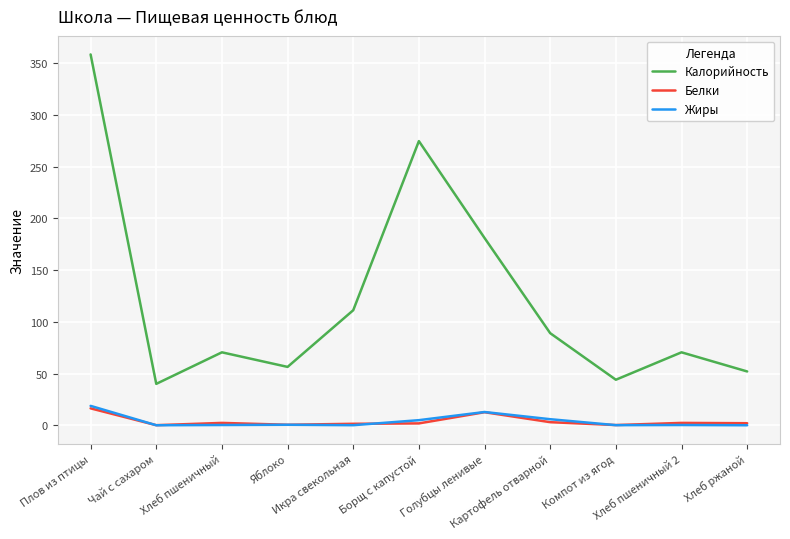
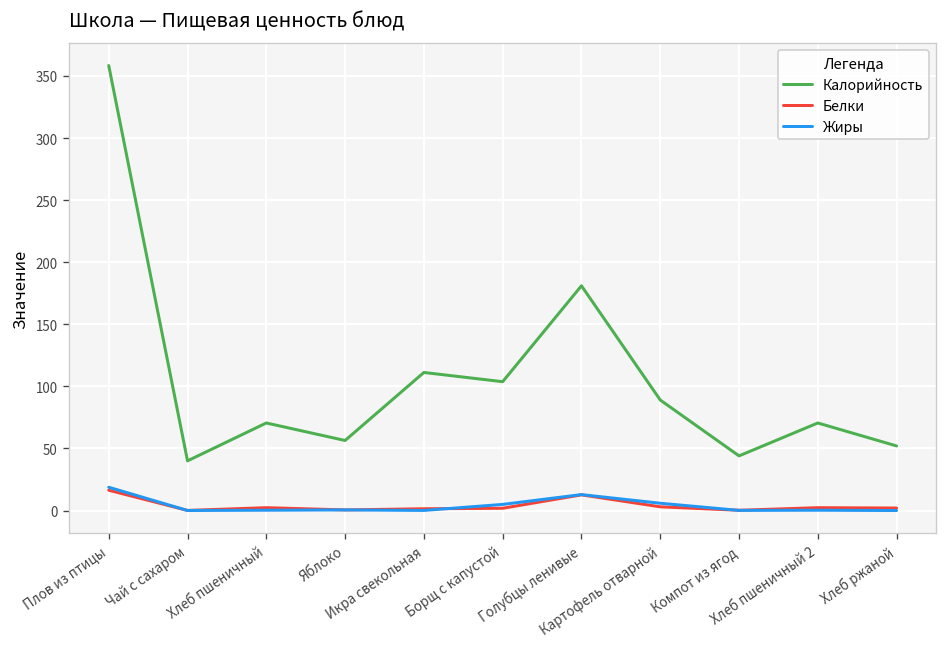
  {
    "Калорийность": {
      "Плов из птицы": 358,
      "Чай с сахаром": 40,
      "Хлеб пшеничный": 71,
      "Яблоко": 56,
      "Икра свекольная": 111,
-     "Борщ с капустой": 275,
+     "Борщ с капустой": 104,
      "Голубцы ленивые": 181,
      "Картофель отварной": 89,
      "Компот из ягод": 44,
      "Хлеб пшеничный 2": 71,
      "Хлеб ржаной": 52
    },
    "Белки": {
      "Борщ с капустой": 2,
      "Картофель отварной": 3
    },
    "Жиры": {
      "Борщ с капустой": 5,
      "Картофель отварной": 6
    }
  }
